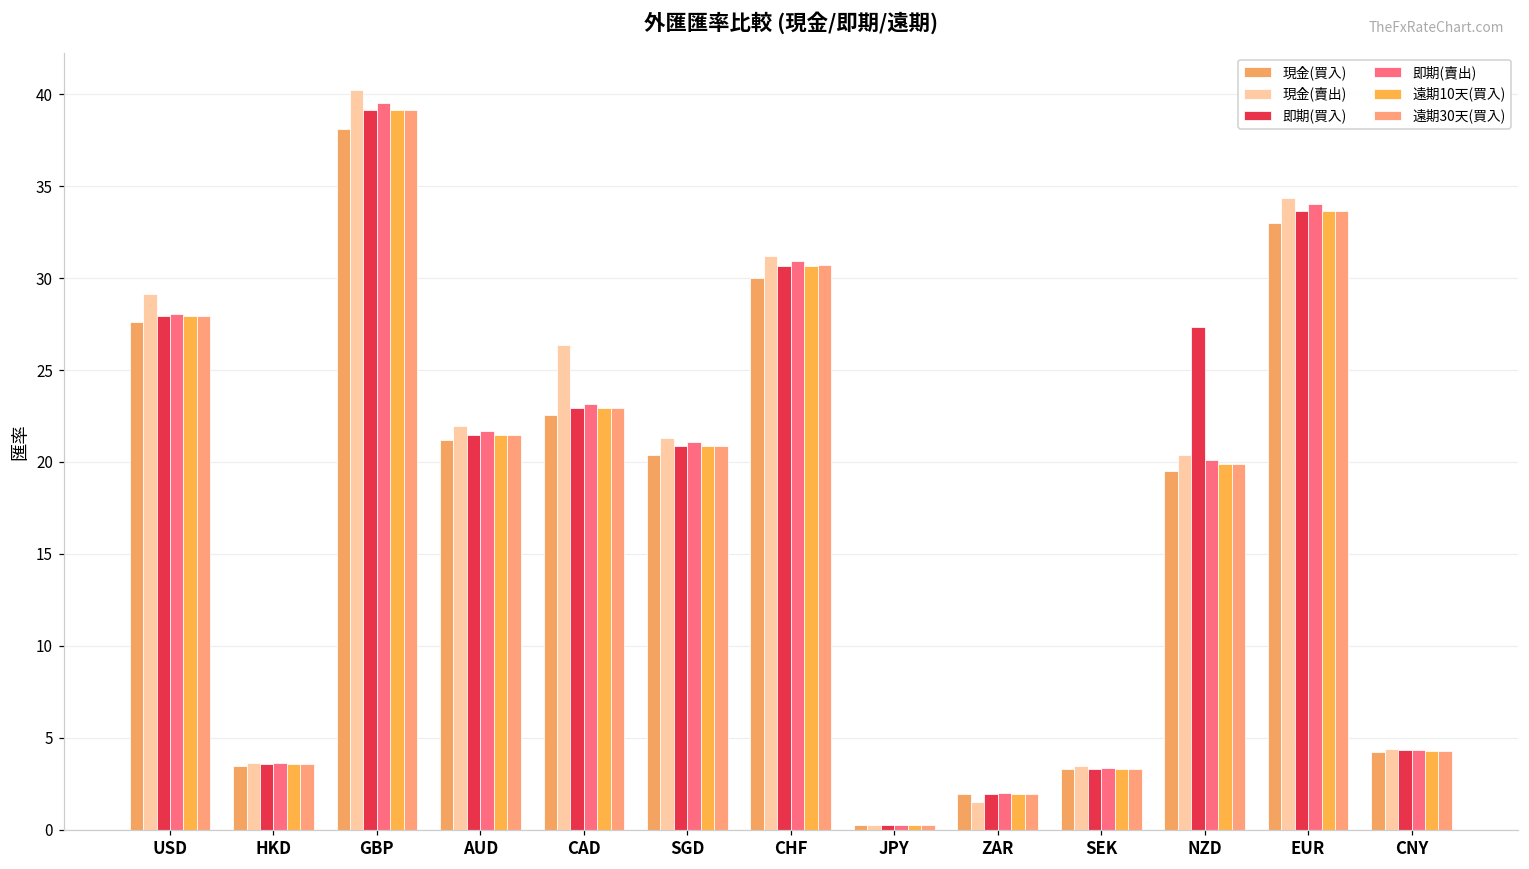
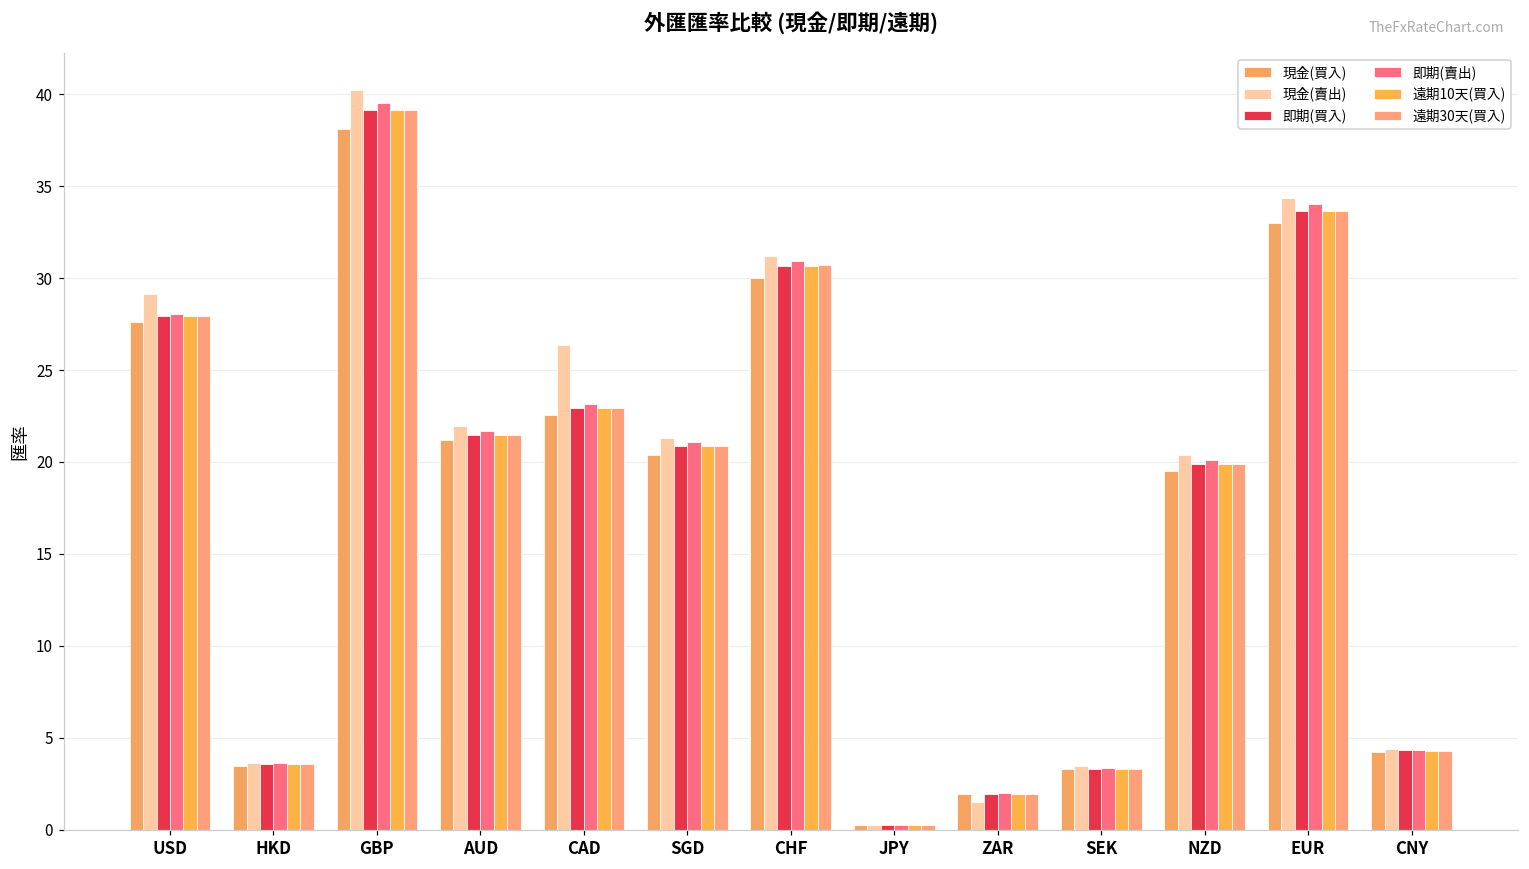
  {
    "現金(賣出)": {
      "USD": 29.2,
      "HKD": 3.7,
      "GBP": 40.3,
      "AUD": 22.0,
      "CAD": 26.3,
      "SGD": 21.3,
      "CHF": 31.2,
      "JPY": 0.3,
      "ZAR": 1.5,
      "SEK": 3.5,
      "NZD": 20.4,
      "EUR": 34.4,
      "CNY": 4.4
    },
    "即期(買入)": {
      "USD": 27.9,
      "HKD": 3.6,
      "GBP": 39.1,
      "AUD": 21.5,
      "CAD": 23.0,
      "SGD": 20.9,
      "CHF": 30.7,
      "JPY": 0.3,
      "ZAR": 1.9,
      "SEK": 3.3,
-     "NZD": 27.4,
+     "NZD": 19.9,
      "EUR": 33.6,
      "CNY": 4.3
    }
  }
